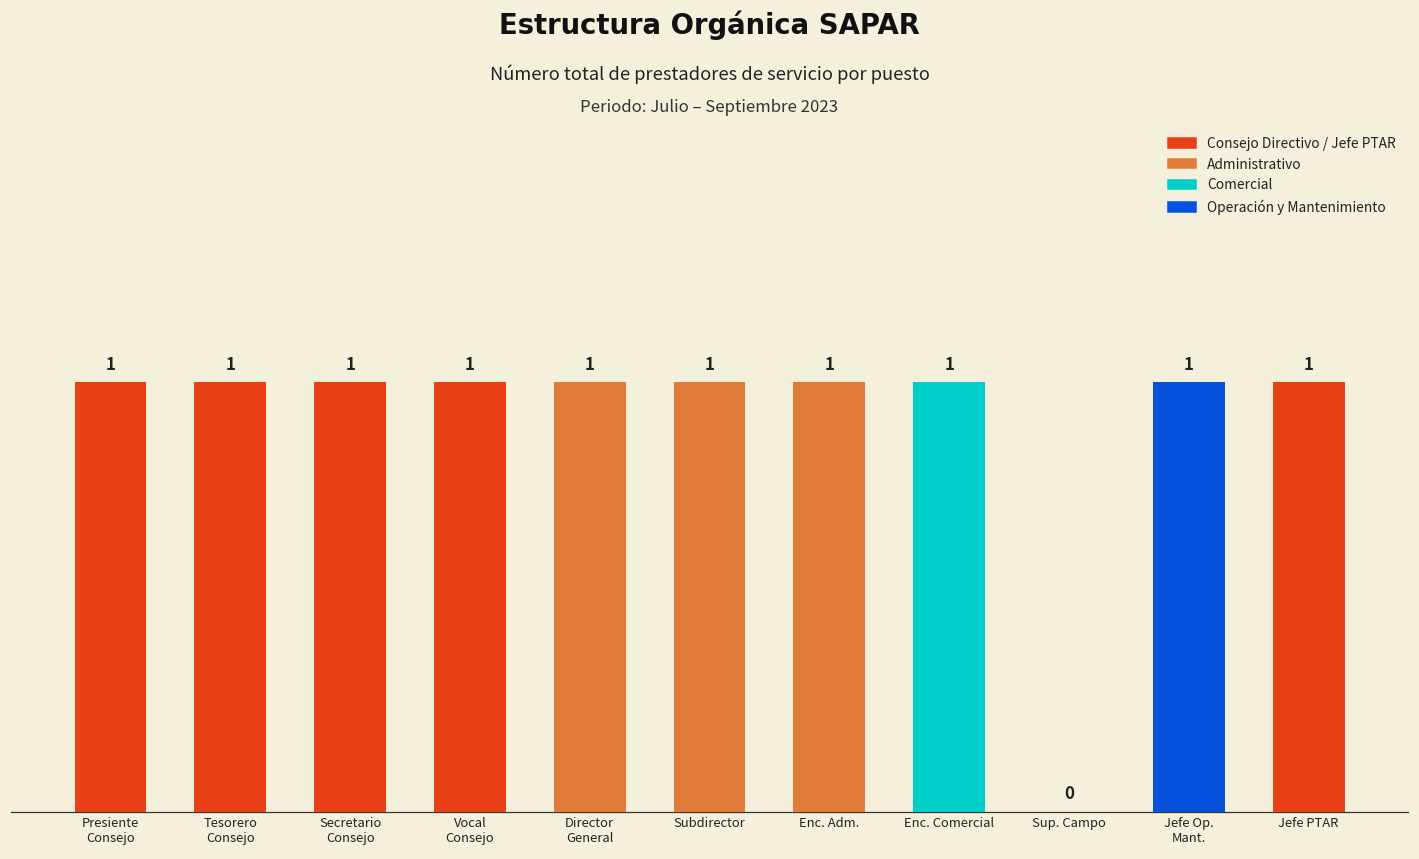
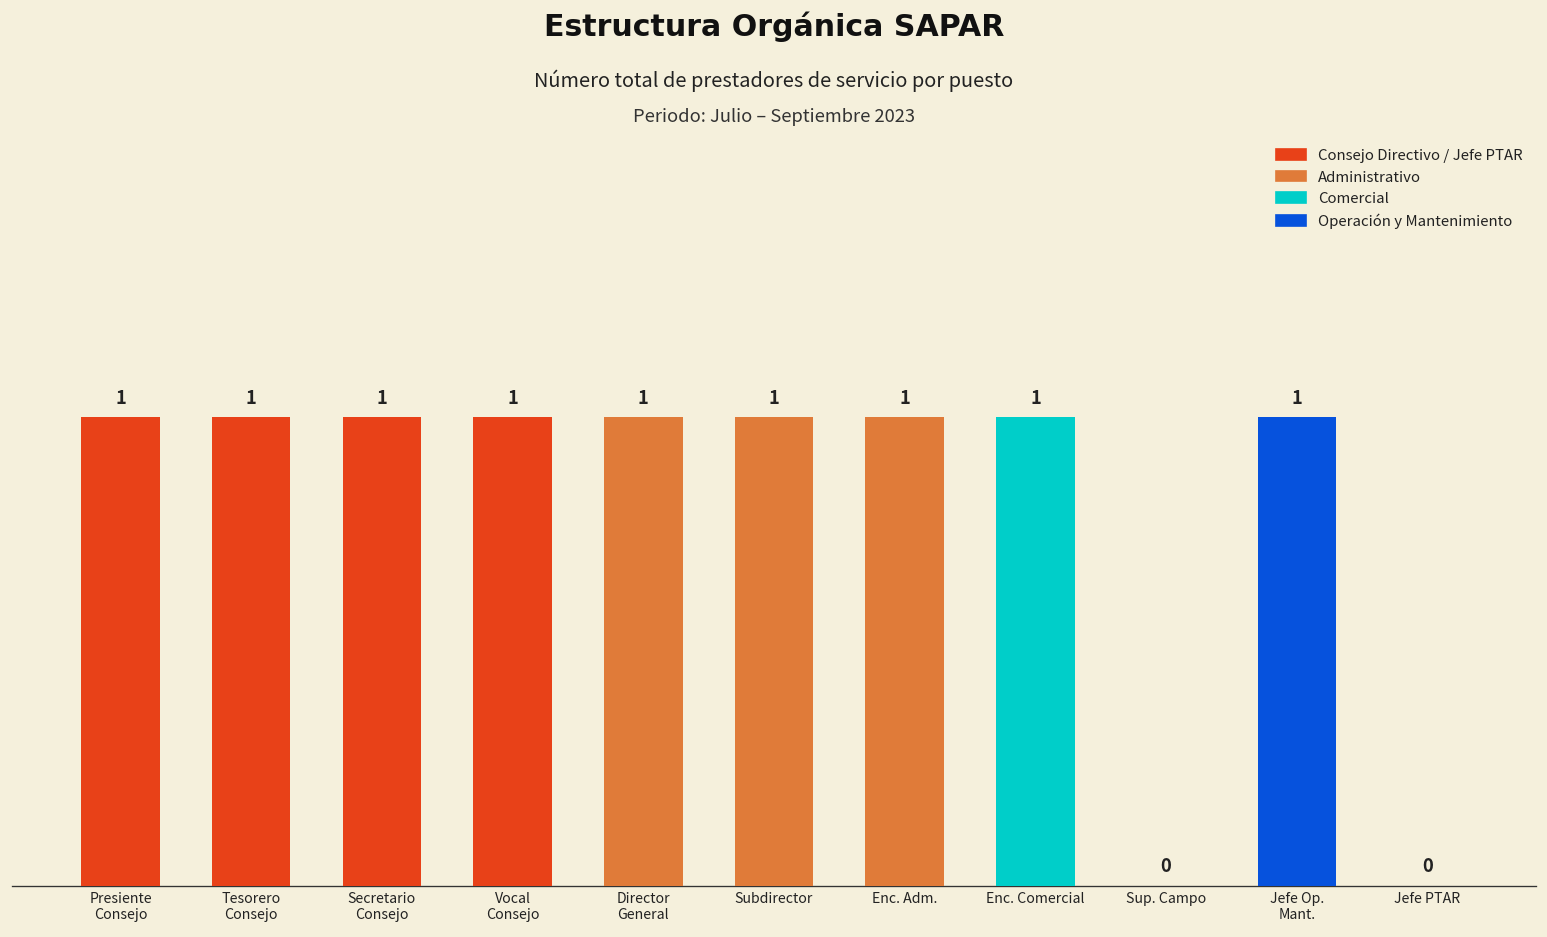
  {
    "Presiente Consejo": 1,
    "Tesorero Consejo": 1,
    "Secretario Consejo": 1,
    "Vocal Consejo": 1,
    "Director General": 1,
    "Subdirector": 1,
    "Enc. Adm.": 1,
    "Enc. Comercial": 1,
    "Sup. Campo": 0,
    "Jefe Op. Mant.": 1,
-   "Jefe PTAR": 1
+   "Jefe PTAR": 0
  }
